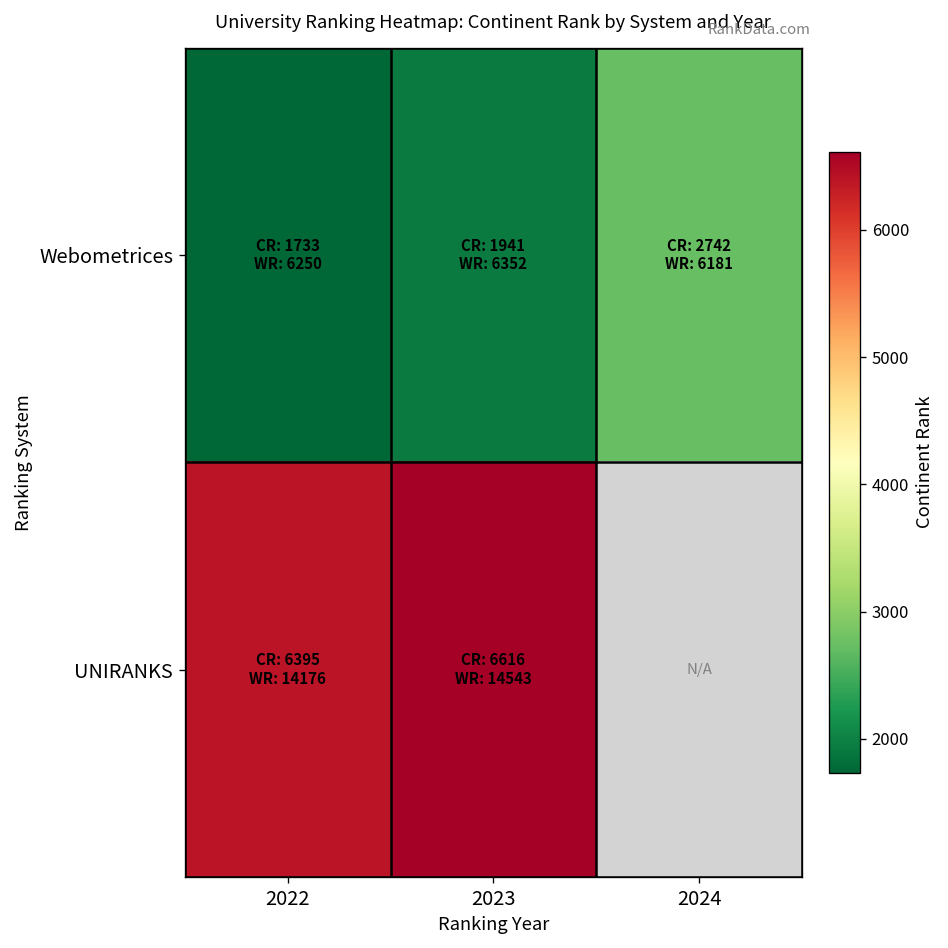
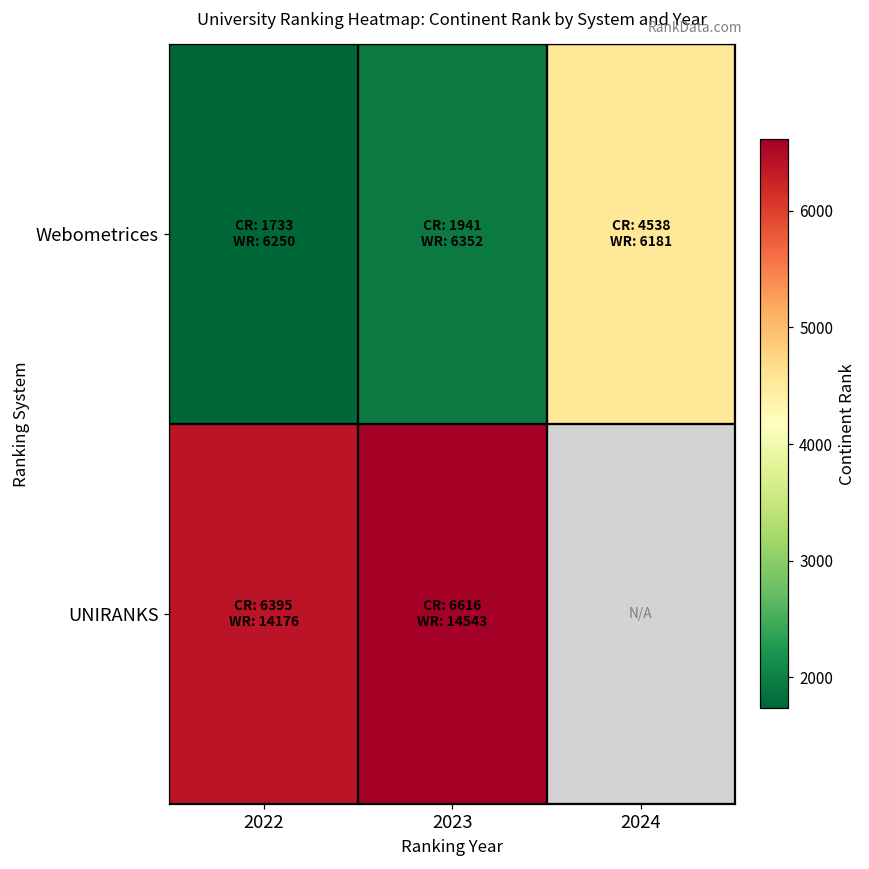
  {
    "Webometrices": {
-     "2024": 2742
+     "2024": 4538
    }
  }
